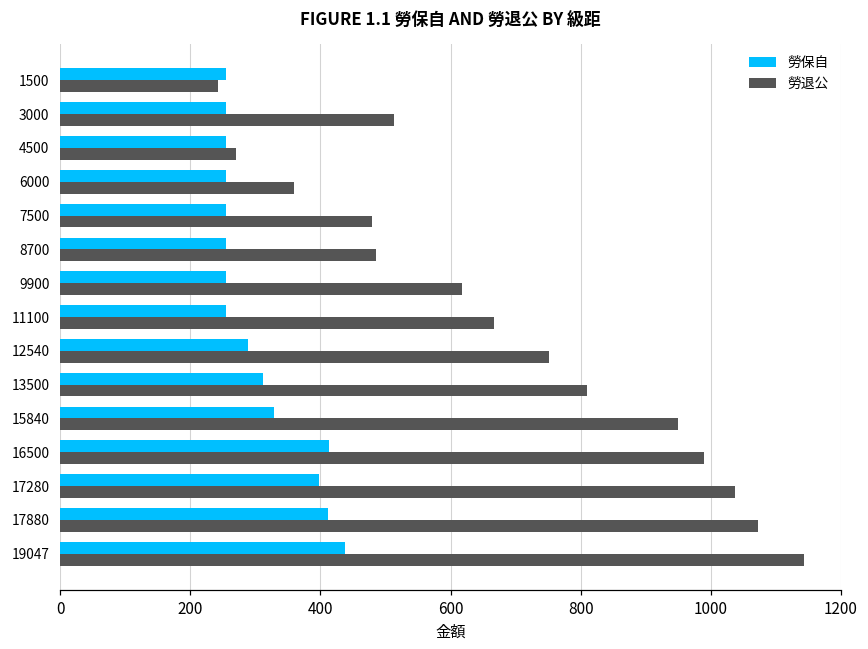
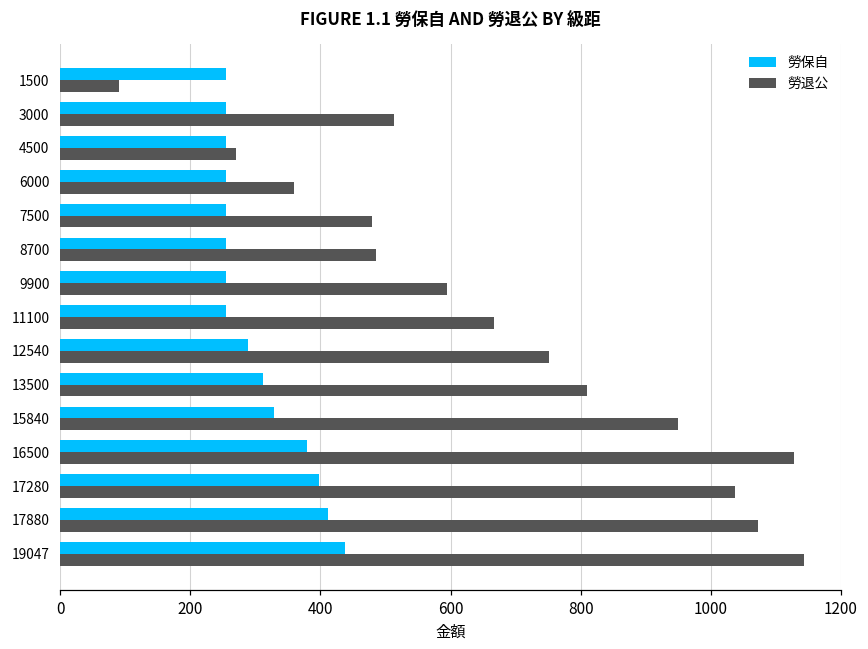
  {
    "勞保自": {
      "1500": 260,
      "3000": 260,
      "4500": 260,
      "6000": 260,
      "7500": 260,
      "8700": 260,
      "9900": 260,
      "11100": 260,
      "12540": 290,
      "13500": 310,
      "15840": 330,
-     "16500": 410,
+     "16500": 380,
      "17280": 400,
      "17880": 410,
      "19047": 440
    },
    "勞退公": {
-     "1500": 240,
+     "1500": 90,
      "3000": 510,
      "4500": 270,
      "6000": 360,
      "7500": 480,
      "8700": 490,
-     "9900": 620,
+     "9900": 590,
      "11100": 670,
      "12540": 750,
      "13500": 810,
      "15840": 950,
-     "16500": 990,
+     "16500": 1130,
      "17280": 1040,
      "17880": 1070,
      "19047": 1140
    }
  }
